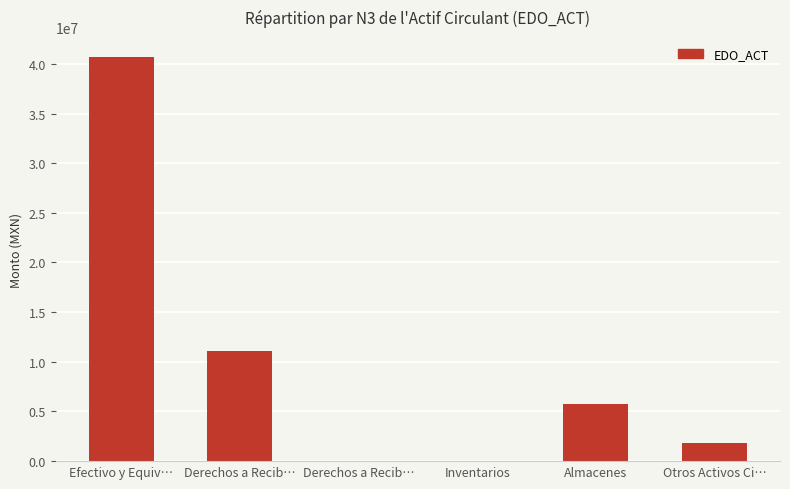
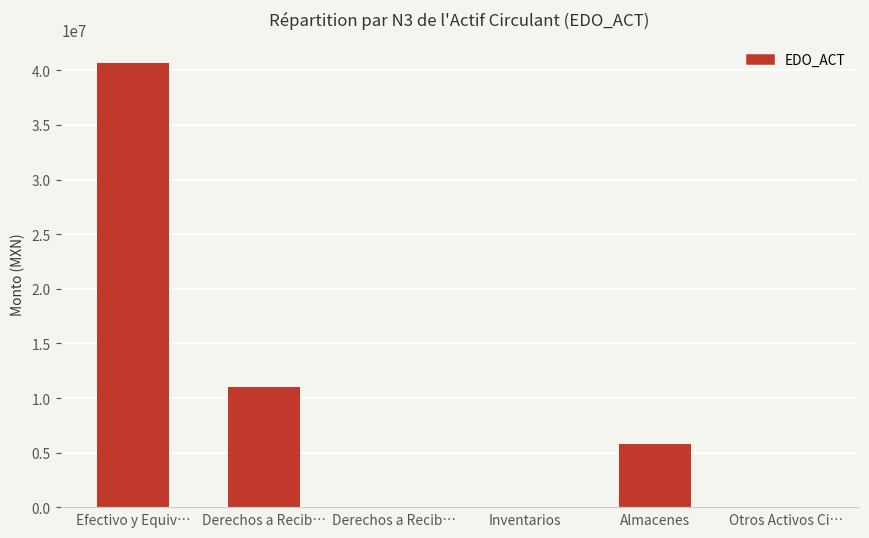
  {
    "Efectivo y Equiv…": 41000000,
    "Inventarios": 0,
    "Almacenes": 6000000,
-   "Otros Activos Ci…": 2000000
+   "Otros Activos Ci…": 0
  }
